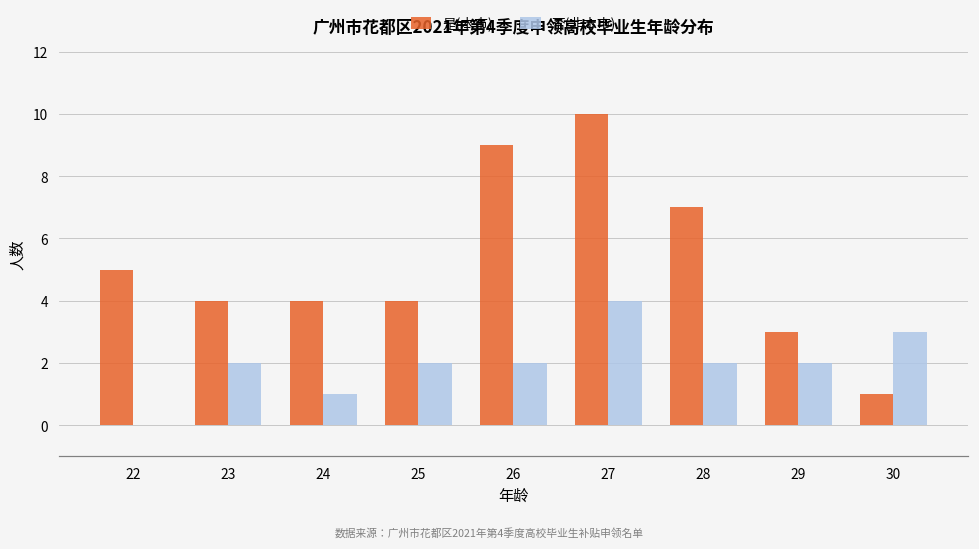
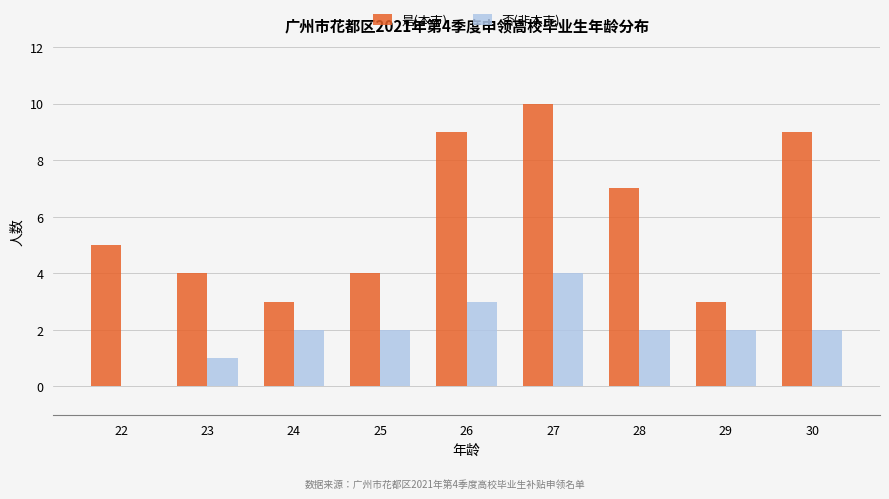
  {
    "是(本市)": {
      "22": 5,
      "23": 4,
-     "24": 4,
+     "24": 3,
      "25": 4,
      "26": 9,
      "27": 10,
      "28": 7,
      "29": 3,
-     "30": 1
+     "30": 9
    },
    "否(非本市)": {
      "22": 0,
-     "23": 2,
-     "24": 1,
+     "23": 1,
+     "24": 2,
      "25": 2,
-     "26": 2,
+     "26": 3,
      "27": 4,
      "28": 2,
      "29": 2,
-     "30": 3
+     "30": 2
    }
  }
